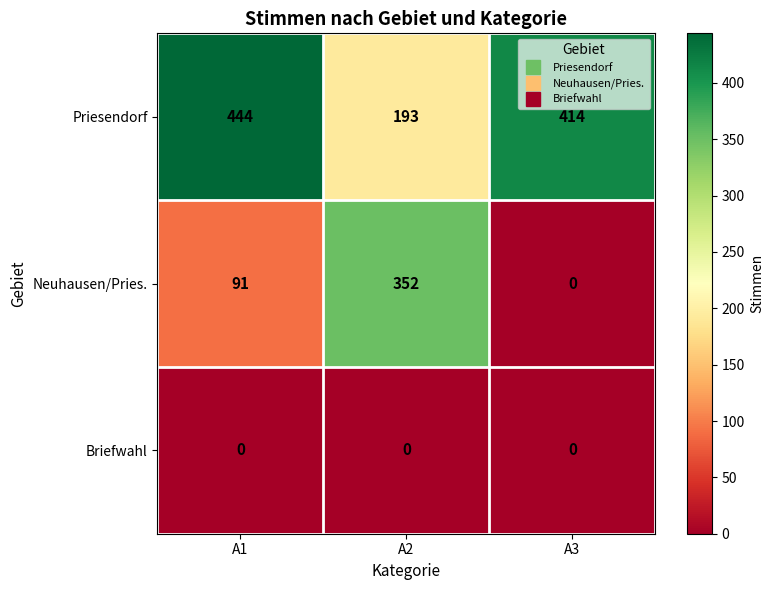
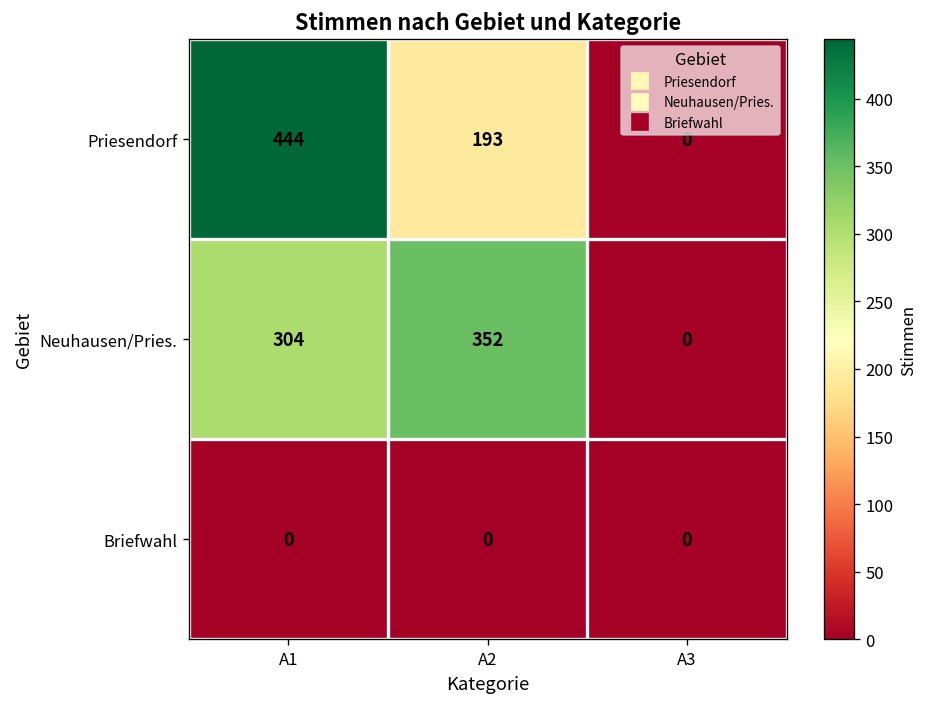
  {
    "Priesendorf": {
      "A1": 444,
      "A2": 193,
-     "A3": 414
+     "A3": 0
    },
    "Neuhausen/Pries.": {
-     "A1": 91,
+     "A1": 304,
      "A2": 352,
      "A3": 0
    },
    "Briefwahl": {
      "A1": 0,
      "A2": 0,
      "A3": 0
    }
  }
